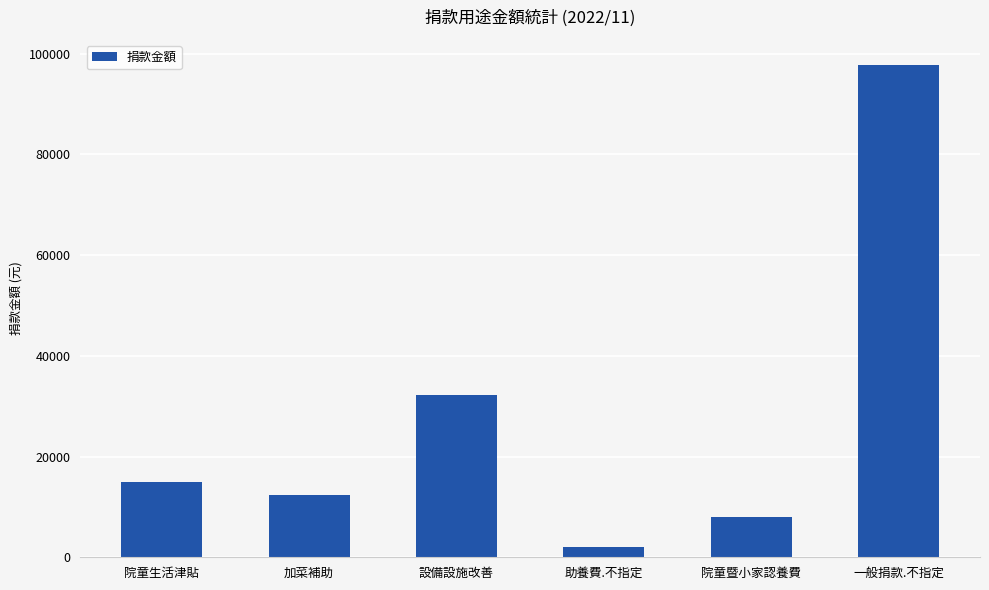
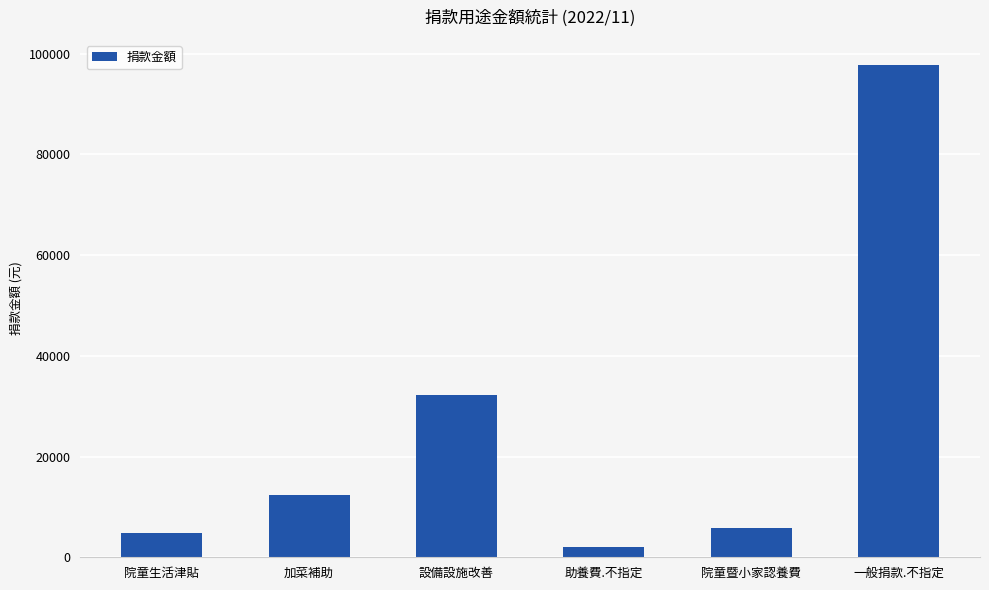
  {
-   "院童生活津貼": 15000,
+   "院童生活津貼": 5000,
    "加菜補助": 12000,
    "設備設施改善": 32000,
    "助養費.不指定": 2000,
-   "院童暨小家認養費": 8000,
+   "院童暨小家認養費": 6000,
    "一般捐款.不指定": 98000
  }
